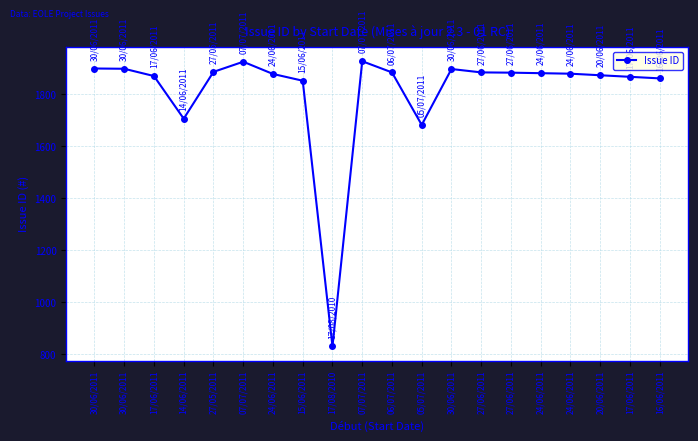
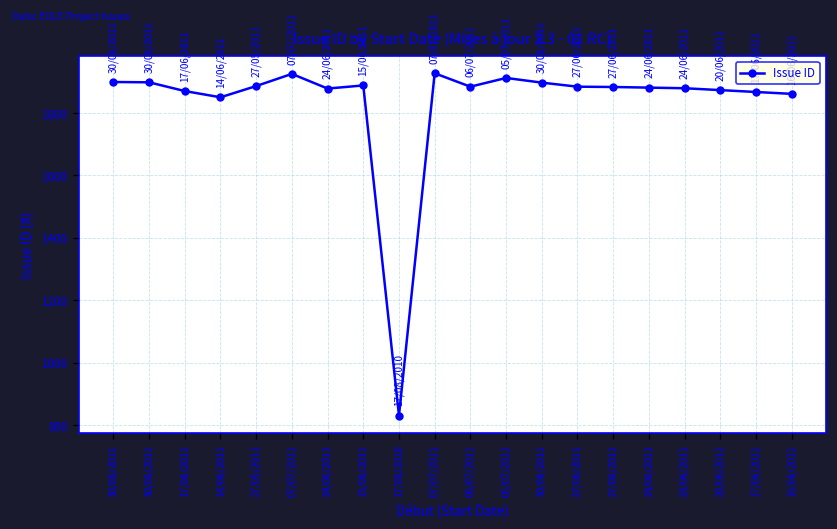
  {
-   "14/06/2011": 1710,
-   "15/06/2011": 1850,
-   "05/07/2011": 1680
+   "14/06/2011": 1850,
+   "15/06/2011": 1890,
+   "05/07/2011": 1910
  }
